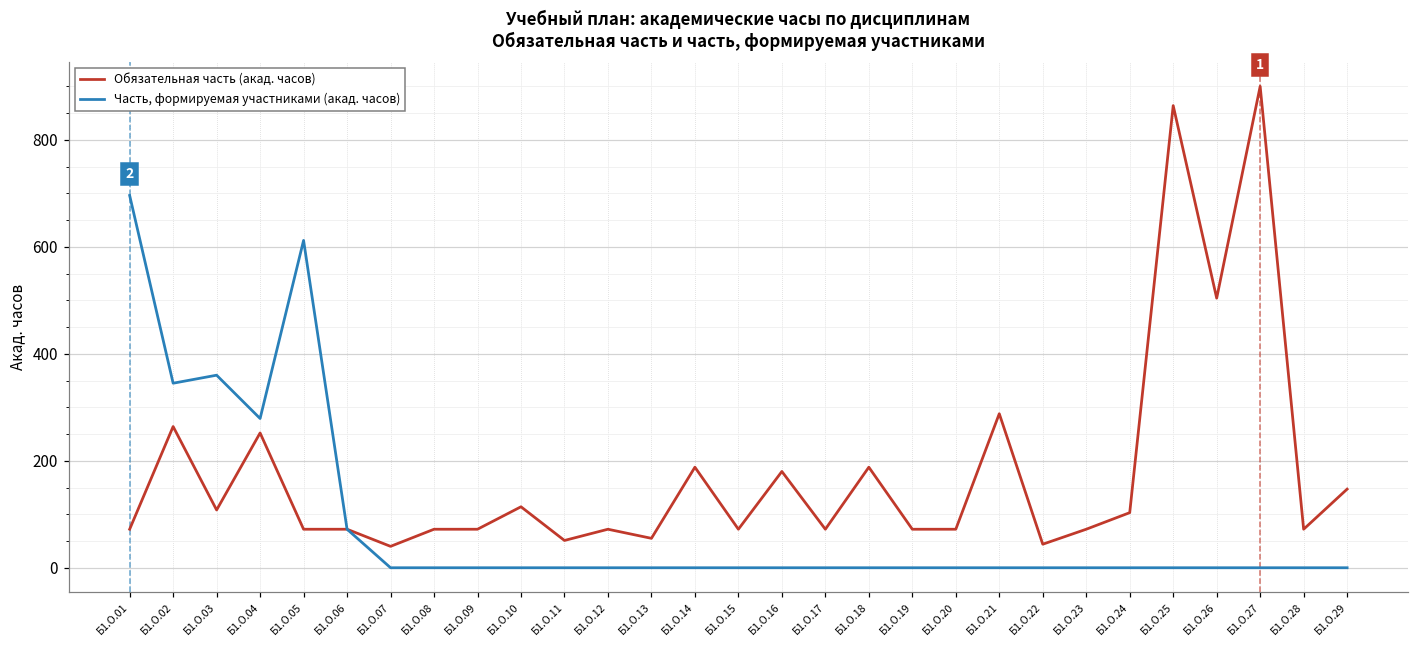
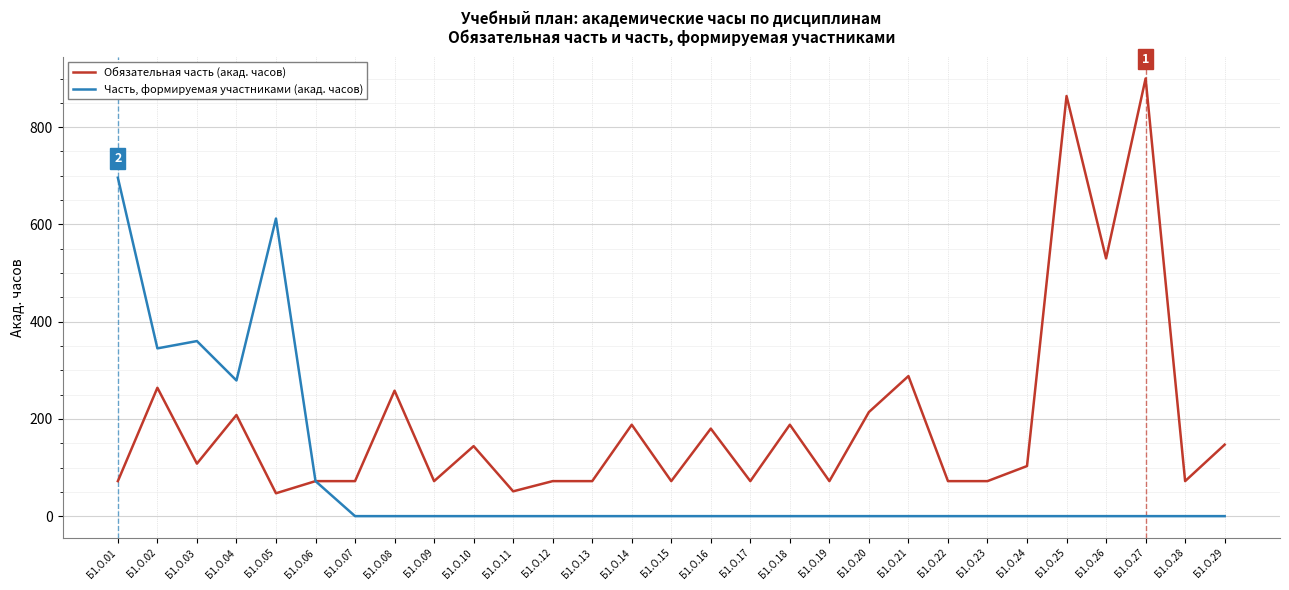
  {
    "Обязательная часть (акад. часов)": {
      "Б1.О.01": 70,
      "Б1.О.02": 260,
      "Б1.О.03": 110,
-     "Б1.О.04": 250,
-     "Б1.О.05": 70,
-     "Б1.О.07": 40,
-     "Б1.О.08": 70,
+     "Б1.О.04": 210,
+     "Б1.О.05": 50,
+     "Б1.О.07": 70,
+     "Б1.О.08": 260,
      "Б1.О.09": 70,
-     "Б1.О.10": 110,
+     "Б1.О.10": 140,
      "Б1.О.11": 50,
      "Б1.О.12": 70,
-     "Б1.О.13": 60,
+     "Б1.О.13": 70,
      "Б1.О.14": 190,
      "Б1.О.15": 70,
      "Б1.О.16": 180,
      "Б1.О.17": 70,
      "Б1.О.18": 190,
      "Б1.О.19": 70,
-     "Б1.О.20": 70,
+     "Б1.О.20": 210,
      "Б1.О.21": 290,
-     "Б1.О.22": 40,
+     "Б1.О.22": 70,
      "Б1.О.23": 70,
      "Б1.О.24": 100,
      "Б1.О.25": 860,
-     "Б1.О.26": 500,
+     "Б1.О.26": 530,
      "Б1.О.28": 70,
      "Б1.О.29": 150
    },
    "Часть, формируемая участниками (акад. часов)": {
      "Б1.О.02": 350,
      "Б1.О.03": 360,
      "Б1.О.04": 280,
      "Б1.О.05": 610,
      "Б1.О.07": 0,
      "Б1.О.08": 0,
      "Б1.О.09": 0,
      "Б1.О.10": 0,
      "Б1.О.11": 0,
      "Б1.О.12": 0,
      "Б1.О.13": 0,
      "Б1.О.14": 0,
      "Б1.О.15": 0,
      "Б1.О.16": 0,
      "Б1.О.17": 0,
      "Б1.О.18": 0,
      "Б1.О.19": 0,
      "Б1.О.20": 0,
      "Б1.О.21": 0,
      "Б1.О.22": 0,
      "Б1.О.23": 0,
      "Б1.О.24": 0,
      "Б1.О.25": 0,
      "Б1.О.26": 0,
      "Б1.О.27": 0,
      "Б1.О.28": 0,
      "Б1.О.29": 0
    }
  }
